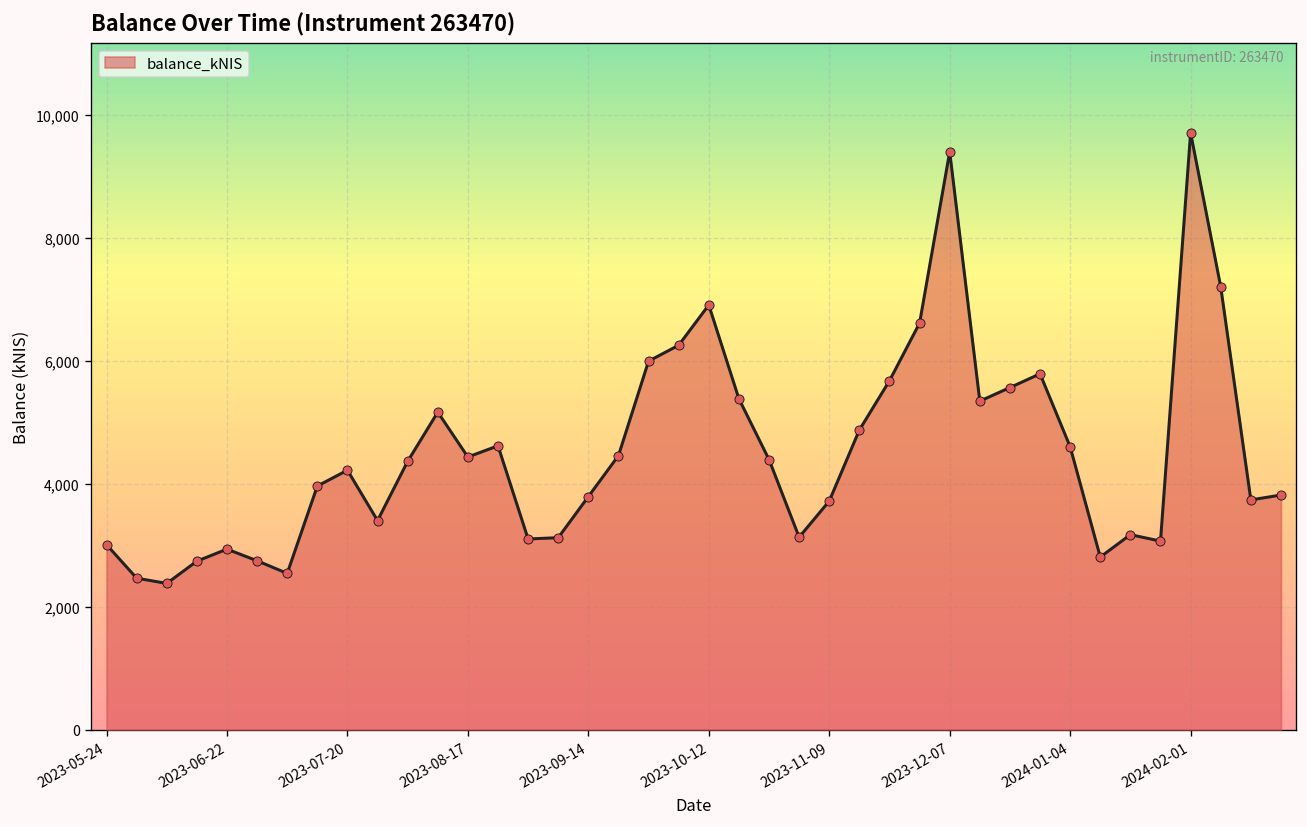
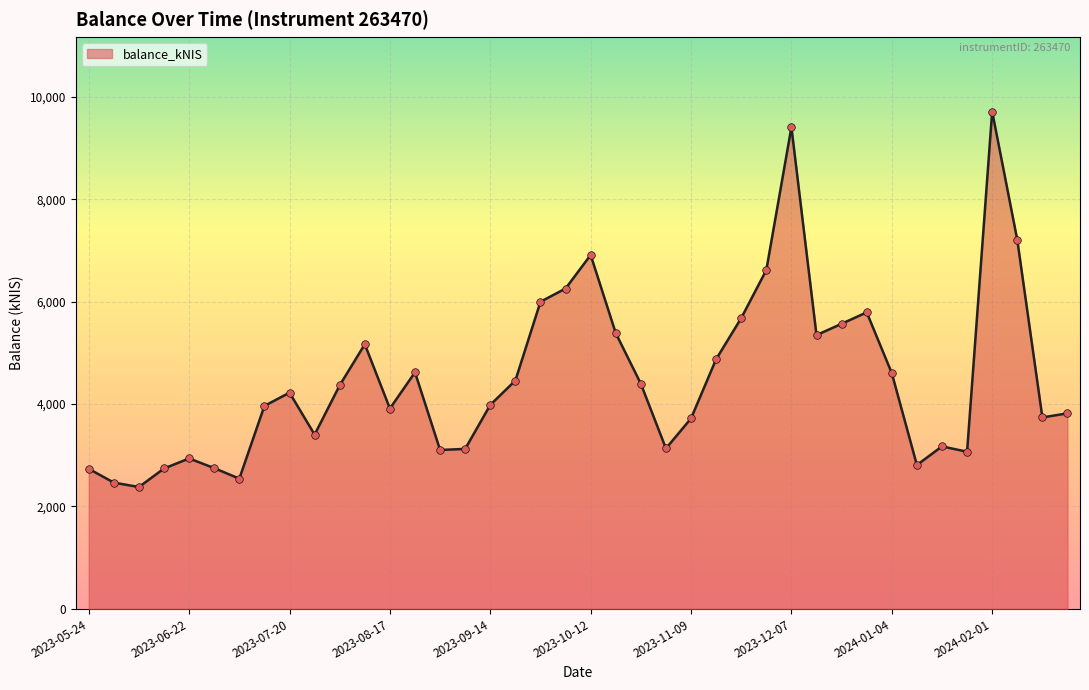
  {
-   "2023-05-24": "3,000",
+   "2023-05-24": "2,700",
    "2023-06-22": "2,900",
    "2023-07-20": "4,200",
-   "2023-08-17": "4,400",
-   "2023-09-14": "3,800",
+   "2023-08-17": "3,900",
+   "2023-09-14": "4,000",
    "2023-10-12": "6,900",
    "2023-11-09": "3,700",
    "2023-12-07": "9,400",
    "2024-01-04": "4,600",
    "2024-02-01": "9,700"
  }
